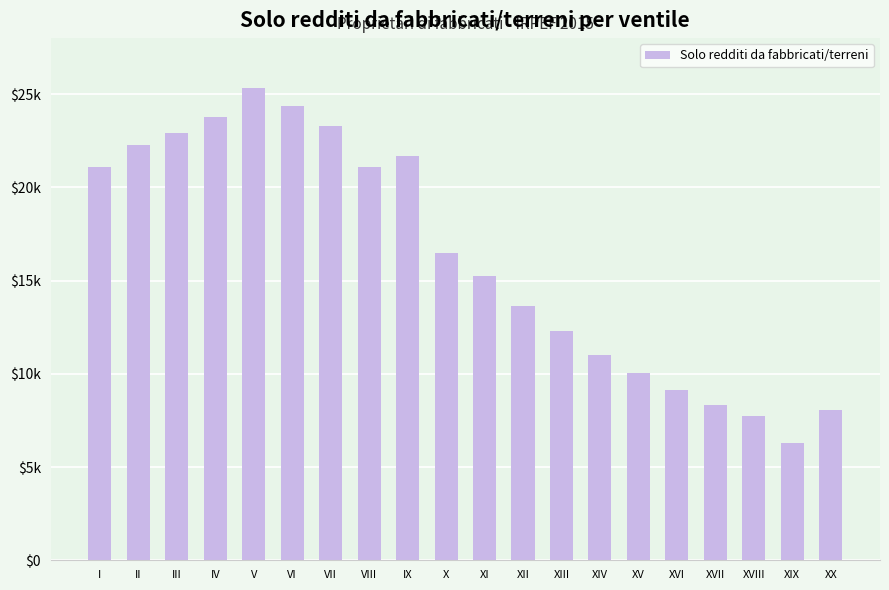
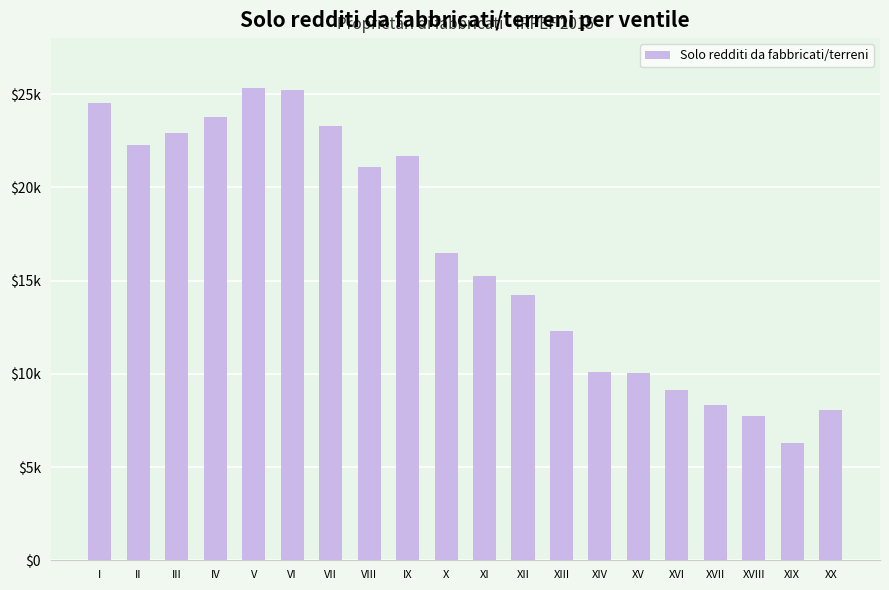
  {
-   "I": "$21100",
+   "I": "$24500",
    "II": "$22300",
    "III": "$22900",
    "IV": "$23800",
    "V": "$25300",
-   "VI": "$24300",
+   "VI": "$25200",
    "VII": "$23300",
    "VIII": "$21100",
    "IX": "$21700",
    "X": "$16500",
    "XI": "$15200",
-   "XII": "$13600",
+   "XII": "$14200",
    "XIII": "$12300",
-   "XIV": "$11000",
+   "XIV": "$10100",
    "XV": "$10100",
    "XVI": "$9100",
    "XVII": "$8300",
    "XVIII": "$7700",
    "XIX": "$6300",
    "XX": "$8000"
  }
